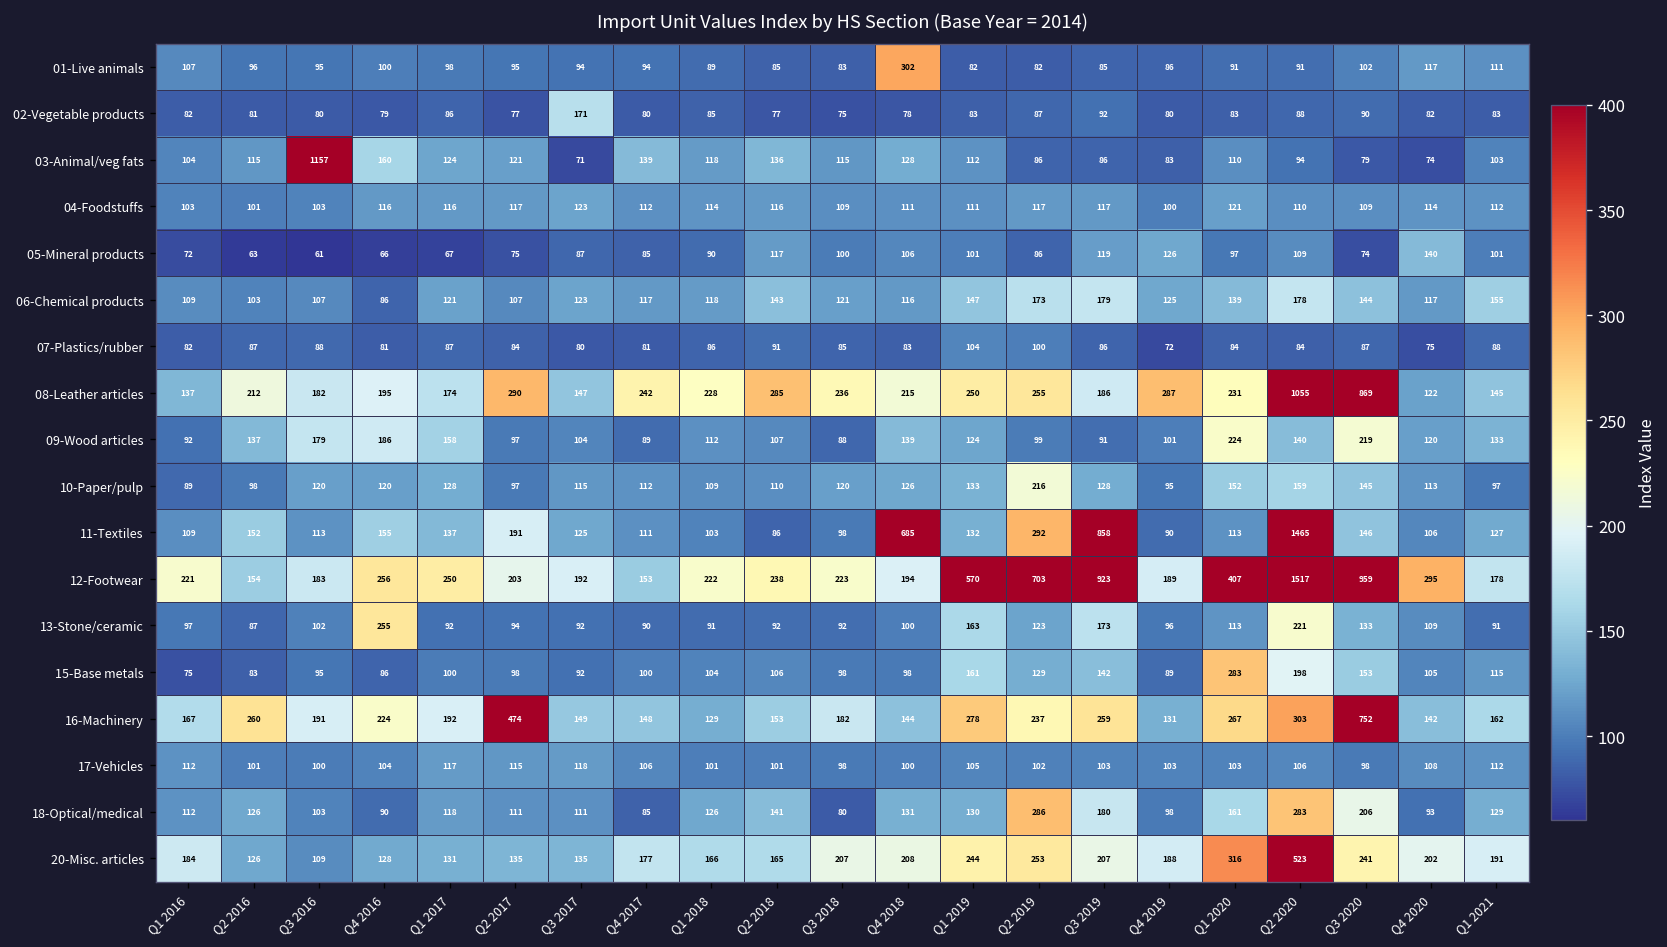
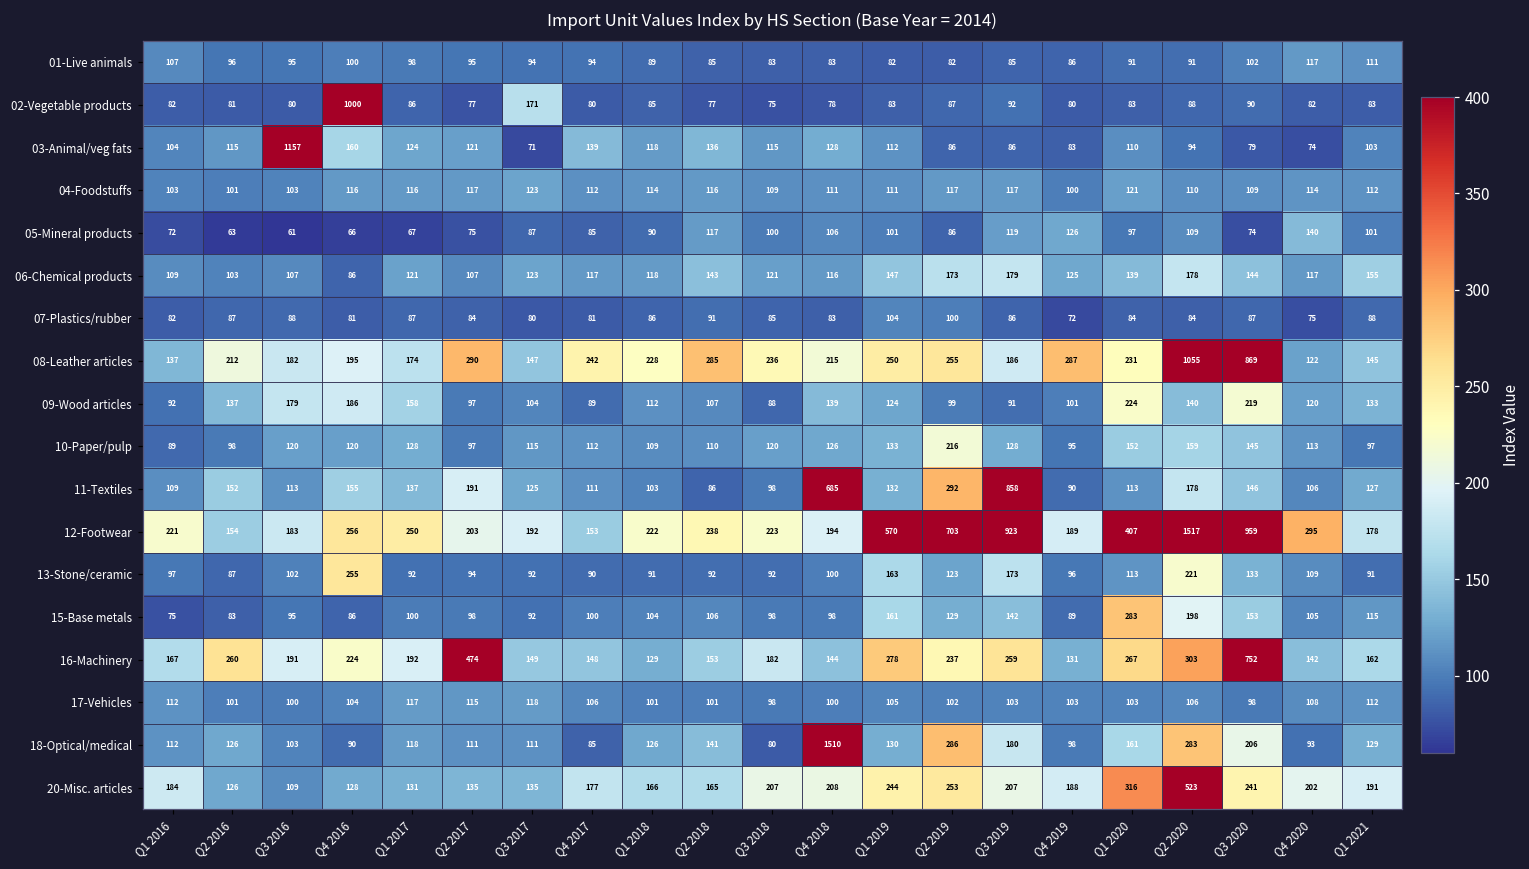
  {
    "01-Live animals": {
      "Q1 2016": 107,
      "Q2 2016": 96,
      "Q3 2016": 95,
      "Q4 2016": 100,
      "Q1 2017": 98,
      "Q2 2017": 95,
      "Q3 2017": 94,
      "Q4 2017": 94,
      "Q1 2018": 89,
      "Q2 2018": 85,
      "Q3 2018": 83,
-     "Q4 2018": 302,
+     "Q4 2018": 83,
      "Q1 2019": 82,
      "Q2 2019": 82,
      "Q3 2019": 85,
      "Q4 2019": 86,
      "Q1 2020": 91,
      "Q2 2020": 91,
      "Q3 2020": 102,
      "Q4 2020": 117,
      "Q1 2021": 111
    },
    "02-Vegetable products": {
      "Q1 2016": 82,
      "Q2 2016": 81,
      "Q3 2016": 80,
-     "Q4 2016": 79,
+     "Q4 2016": 1000,
      "Q1 2017": 86,
      "Q2 2017": 77,
      "Q3 2017": 171,
      "Q4 2017": 80,
      "Q1 2018": 85,
      "Q2 2018": 77,
      "Q3 2018": 75,
      "Q4 2018": 78,
      "Q1 2019": 83,
      "Q2 2019": 87,
      "Q3 2019": 92,
      "Q4 2019": 80,
      "Q1 2020": 83,
      "Q2 2020": 88,
      "Q3 2020": 90,
      "Q4 2020": 82,
      "Q1 2021": 83
    },
    "11-Textiles": {
      "Q1 2016": 109,
      "Q2 2016": 152,
      "Q3 2016": 113,
      "Q4 2016": 155,
      "Q1 2017": 137,
      "Q2 2017": 191,
      "Q3 2017": 125,
      "Q4 2017": 111,
      "Q1 2018": 103,
      "Q2 2018": 86,
      "Q3 2018": 98,
      "Q4 2018": 685,
      "Q1 2019": 132,
      "Q2 2019": 292,
      "Q3 2019": 858,
      "Q4 2019": 90,
      "Q1 2020": 113,
-     "Q2 2020": 1465,
+     "Q2 2020": 178,
      "Q3 2020": 146,
      "Q4 2020": 106,
      "Q1 2021": 127
    },
    "18-Optical/medical": {
      "Q1 2016": 112,
      "Q2 2016": 126,
      "Q3 2016": 103,
      "Q4 2016": 90,
      "Q1 2017": 118,
      "Q2 2017": 111,
      "Q3 2017": 111,
      "Q4 2017": 85,
      "Q1 2018": 126,
      "Q2 2018": 141,
      "Q3 2018": 80,
-     "Q4 2018": 131,
+     "Q4 2018": 1510,
      "Q1 2019": 130,
      "Q2 2019": 286,
      "Q3 2019": 180,
      "Q4 2019": 98,
      "Q1 2020": 161,
      "Q2 2020": 283,
      "Q3 2020": 206,
      "Q4 2020": 93,
      "Q1 2021": 129
    }
  }
